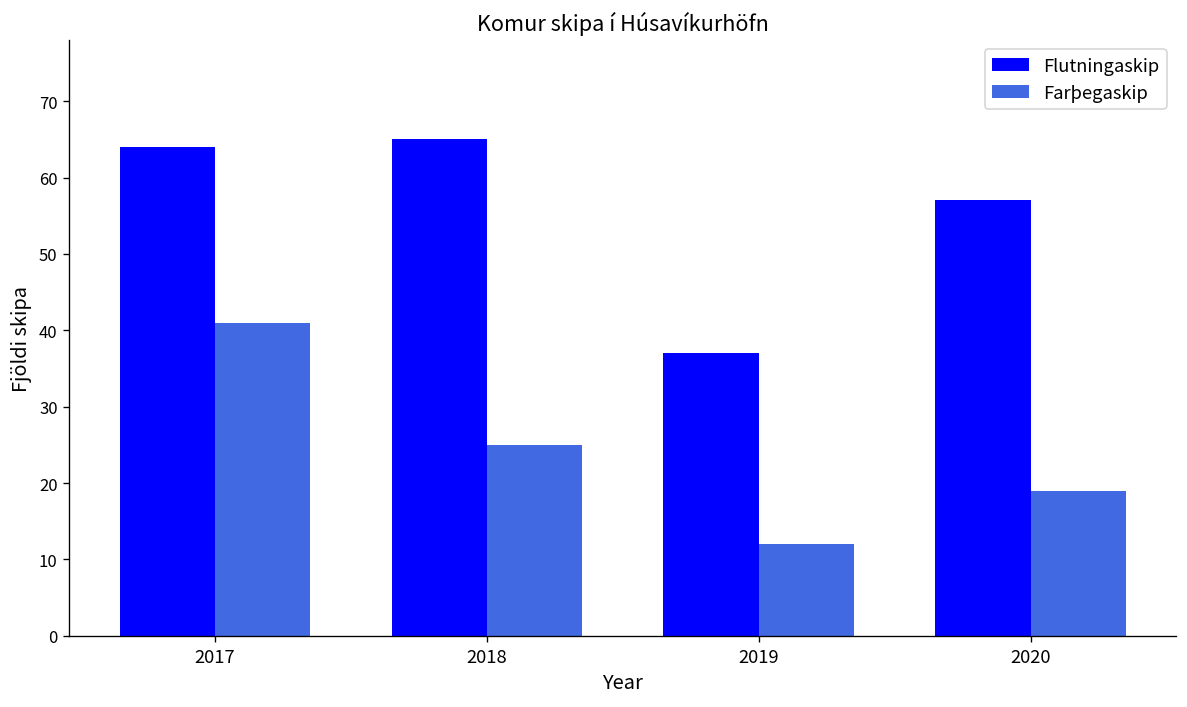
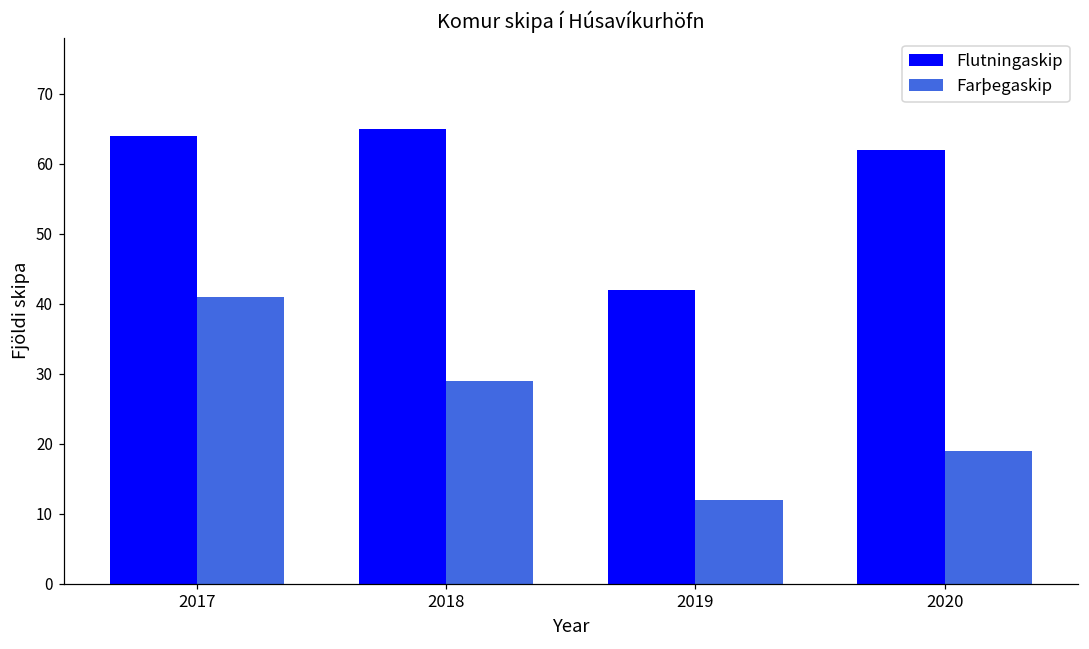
  {
    "Flutningaskip": {
      "2017": 64,
      "2018": 65,
-     "2019": 37,
-     "2020": 57
+     "2019": 42,
+     "2020": 62
    },
    "Farþegaskip": {
      "2017": 41,
-     "2018": 25,
+     "2018": 29,
      "2019": 12,
      "2020": 19
    }
  }
